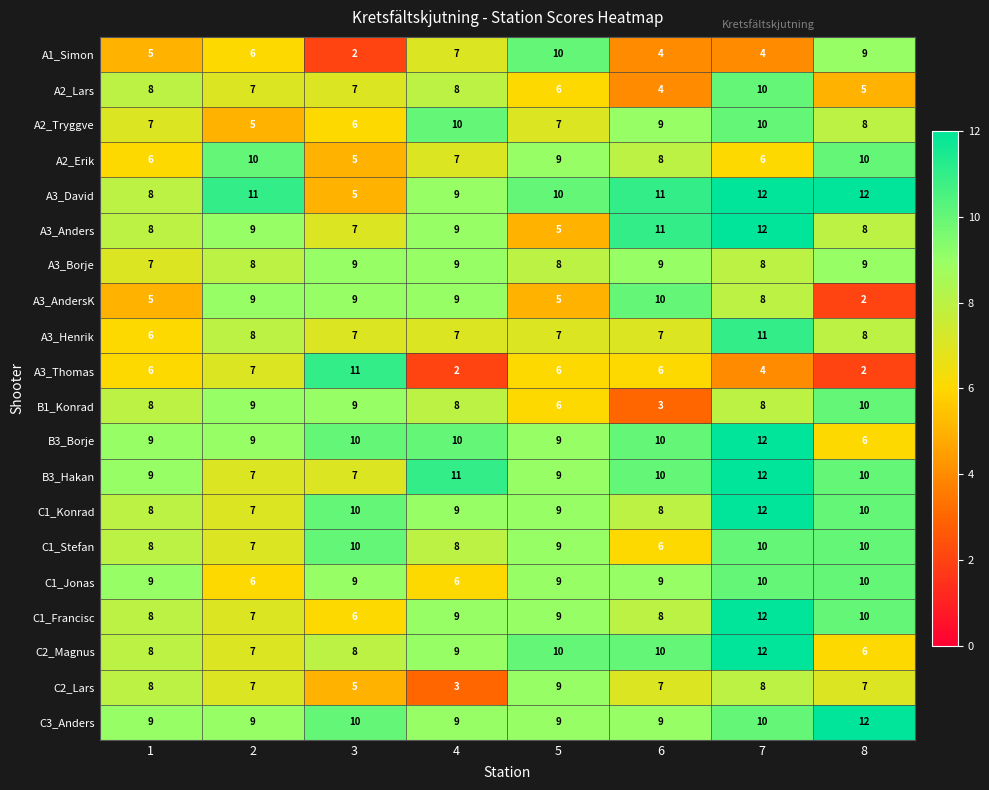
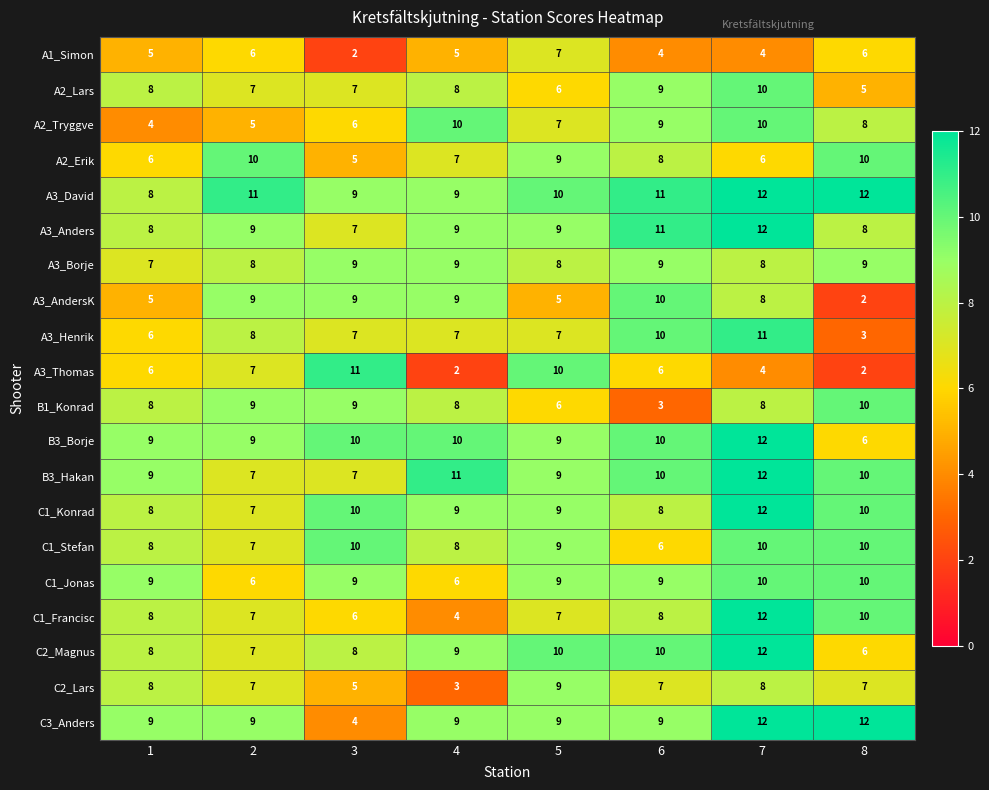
  {
    "A1_Simon": {
      "1": 5,
      "2": 6,
      "3": 2,
-     "4": 7,
-     "5": 10,
+     "4": 5,
+     "5": 7,
      "6": 4,
      "7": 4,
-     "8": 9
+     "8": 6
    },
    "A2_Lars": {
      "1": 8,
      "2": 7,
      "3": 7,
      "4": 8,
      "5": 6,
-     "6": 4,
+     "6": 9,
      "7": 10,
      "8": 5
    },
    "A2_Tryggve": {
-     "1": 7,
+     "1": 4,
      "2": 5,
      "3": 6,
      "4": 10,
      "5": 7,
      "6": 9,
      "7": 10,
      "8": 8
    },
    "A2_Erik": {
      "1": 6,
      "2": 10,
      "3": 5,
      "4": 7,
      "5": 9,
      "6": 8,
      "7": 6,
      "8": 10
    },
    "A3_David": {
      "1": 8,
      "2": 11,
-     "3": 5,
+     "3": 9,
      "4": 9,
      "5": 10,
      "6": 11,
      "7": 12,
      "8": 12
    },
    "A3_Anders": {
      "1": 8,
      "2": 9,
      "3": 7,
      "4": 9,
-     "5": 5,
+     "5": 9,
      "6": 11,
      "7": 12,
      "8": 8
    },
    "A3_Borje": {
      "1": 7,
      "2": 8,
      "3": 9,
      "4": 9,
      "5": 8,
      "6": 9,
      "7": 8,
      "8": 9
    },
    "A3_AndersK": {
      "1": 5,
      "2": 9,
      "3": 9,
      "4": 9,
      "5": 5,
      "6": 10,
      "7": 8,
      "8": 2
    },
    "A3_Henrik": {
      "1": 6,
      "2": 8,
      "3": 7,
      "4": 7,
      "5": 7,
-     "6": 7,
+     "6": 10,
      "7": 11,
-     "8": 8
+     "8": 3
    },
    "A3_Thomas": {
      "1": 6,
      "2": 7,
      "3": 11,
      "4": 2,
-     "5": 6,
+     "5": 10,
      "6": 6,
      "7": 4,
      "8": 2
    },
    "B1_Konrad": {
      "1": 8,
      "2": 9,
      "3": 9,
      "4": 8,
      "5": 6,
      "6": 3,
      "7": 8,
      "8": 10
    },
    "B3_Borje": {
      "1": 9,
      "2": 9,
      "3": 10,
      "4": 10,
      "5": 9,
      "6": 10,
      "7": 12,
      "8": 6
    },
    "B3_Hakan": {
      "1": 9,
      "2": 7,
      "3": 7,
      "4": 11,
      "5": 9,
      "6": 10,
      "7": 12,
      "8": 10
    },
    "C1_Konrad": {
      "1": 8,
      "2": 7,
      "3": 10,
      "4": 9,
      "5": 9,
      "6": 8,
      "7": 12,
      "8": 10
    },
    "C1_Stefan": {
      "1": 8,
      "2": 7,
      "3": 10,
      "4": 8,
      "5": 9,
      "6": 6,
      "7": 10,
      "8": 10
    },
    "C1_Jonas": {
      "1": 9,
      "2": 6,
      "3": 9,
      "4": 6,
      "5": 9,
      "6": 9,
      "7": 10,
      "8": 10
    },
    "C1_Francisc": {
      "1": 8,
      "2": 7,
      "3": 6,
-     "4": 9,
-     "5": 9,
+     "4": 4,
+     "5": 7,
      "6": 8,
      "7": 12,
      "8": 10
    },
    "C2_Magnus": {
      "1": 8,
      "2": 7,
      "3": 8,
      "4": 9,
      "5": 10,
      "6": 10,
      "7": 12,
      "8": 6
    },
    "C2_Lars": {
      "1": 8,
      "2": 7,
      "3": 5,
      "4": 3,
      "5": 9,
      "6": 7,
      "7": 8,
      "8": 7
    },
    "C3_Anders": {
      "1": 9,
      "2": 9,
-     "3": 10,
+     "3": 4,
      "4": 9,
      "5": 9,
      "6": 9,
-     "7": 10,
+     "7": 12,
      "8": 12
    }
  }
